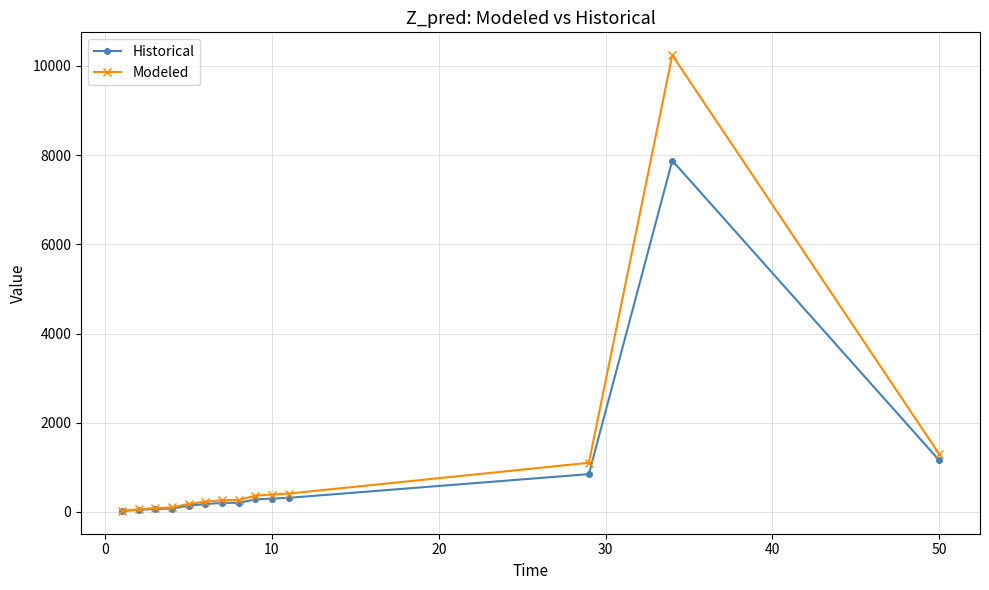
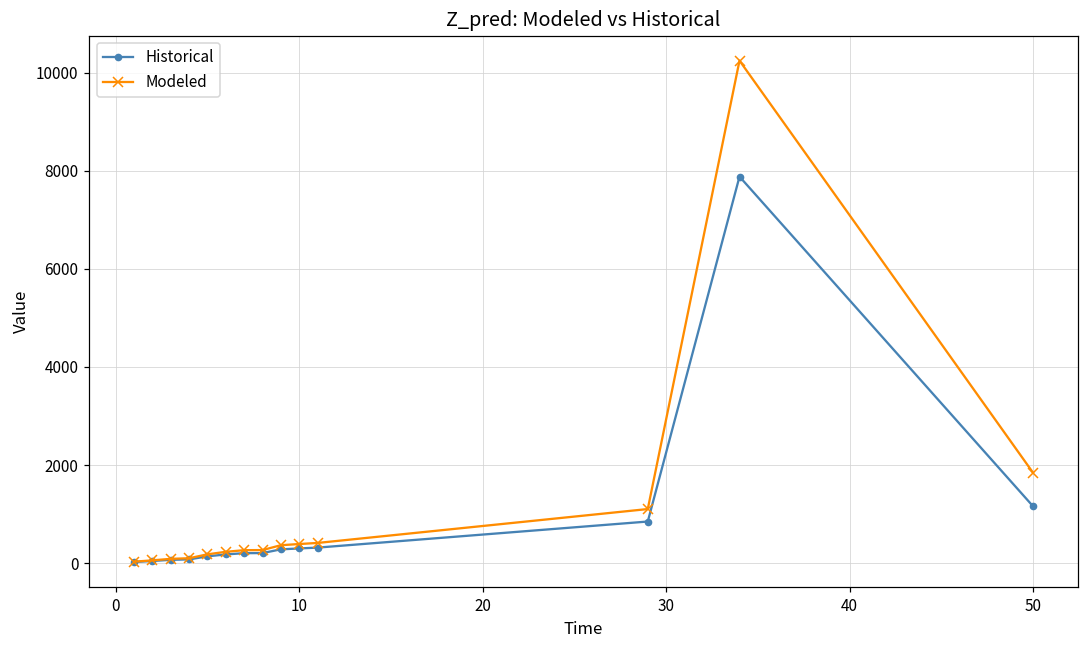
  {
    "Historical": {
      "10": 300,
      "50": 1200
    },
    "Modeled": {
      "10": 400,
-     "50": 1300
+     "50": 1800
    }
  }
